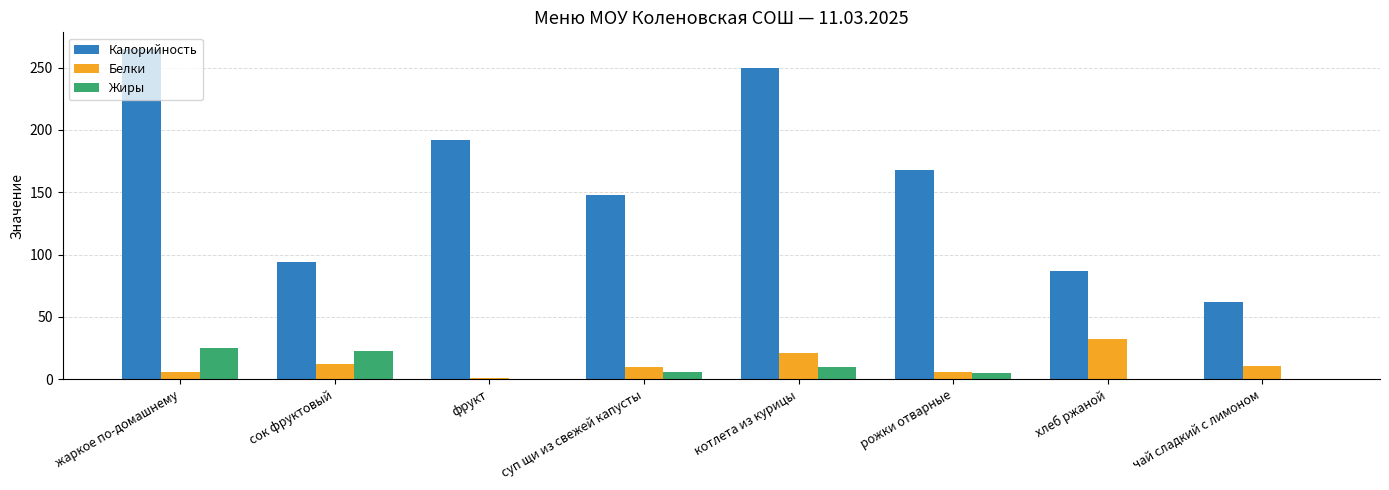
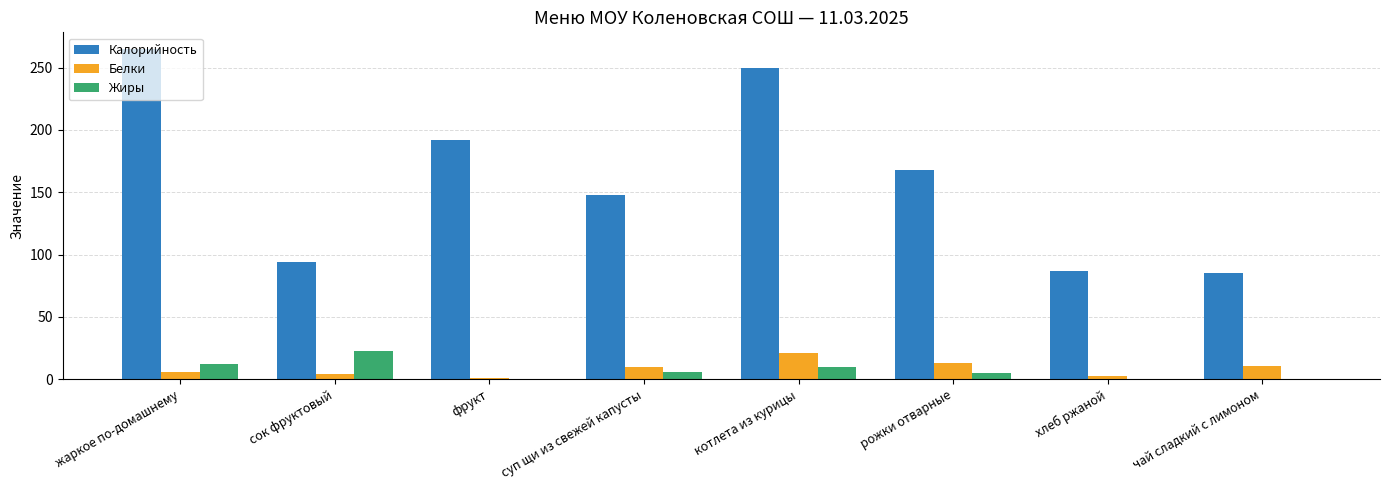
  {
    "Калорийность": {
      "сок фруктовый": 94,
      "фрукт": 192,
      "суп щи из свежей капусты": 148,
      "котлета из курицы": 250,
      "рожки отварные": 168,
      "хлеб ржаной": 87,
-     "чай сладкий с лимоном": 62
+     "чай сладкий с лимоном": 85
    },
    "Белки": {
      "жаркое по-домашнему": 6,
-     "сок фруктовый": 12,
+     "сок фруктовый": 4,
      "суп щи из свежей капусты": 10,
      "котлета из курицы": 21,
-     "рожки отварные": 6,
-     "хлеб ржаной": 32,
+     "рожки отварные": 13,
+     "хлеб ржаной": 3,
      "чай сладкий с лимоном": 11
    },
    "Жиры": {
-     "жаркое по-домашнему": 25,
+     "жаркое по-домашнему": 12,
      "сок фруктовый": 23,
      "фрукт": 0,
      "суп щи из свежей капусты": 6,
      "котлета из курицы": 10,
      "рожки отварные": 5,
      "хлеб ржаной": 0,
      "чай сладкий с лимоном": 0
    }
  }
